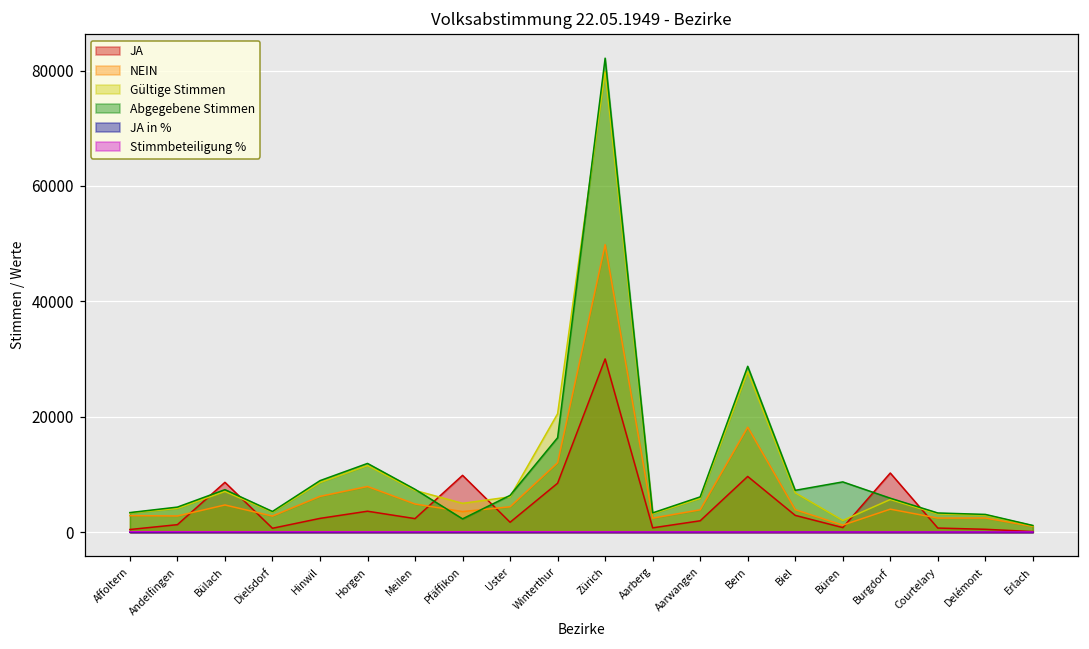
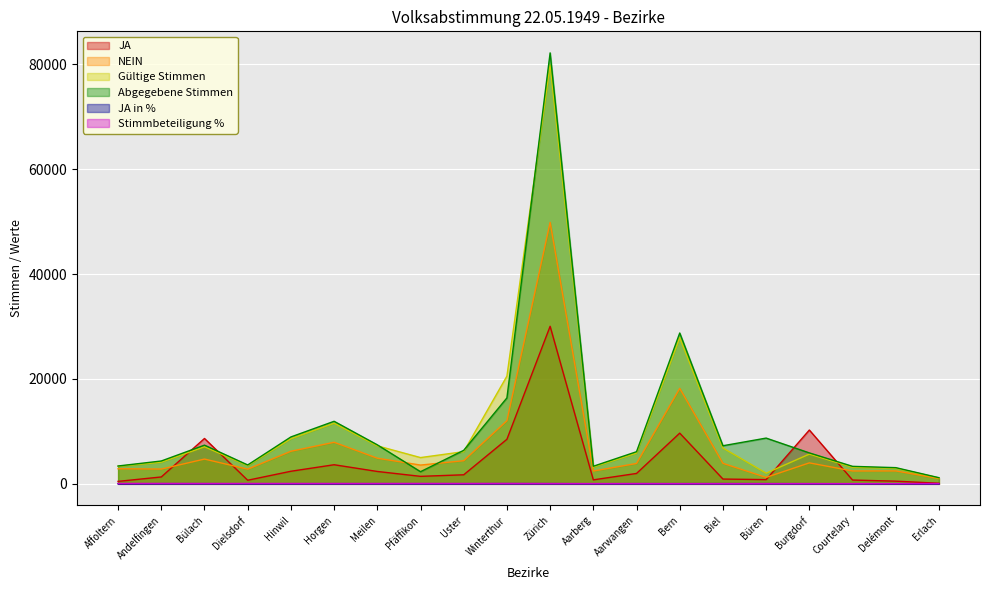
  {
    "JA": {
      "Andelfingen": 1000,
      "Bülach": 9000,
      "Dielsdorf": 1000,
      "Hinwil": 2000,
      "Horgen": 4000,
      "Meilen": 2000,
-     "Pfäffikon": 10000,
+     "Pfäffikon": 1000,
      "Uster": 2000,
      "Winterthur": 8000,
      "Zürich": 30000,
      "Aarberg": 1000,
      "Aarwangen": 2000,
      "Bern": 10000,
-     "Biel": 3000,
+     "Biel": 1000,
      "Burgdorf": 10000,
      "Courtelary": 1000
    },
    "Abgegebene Stimmen": {
      "Pfäffikon": 2000,
      "Winterthur": 16000,
      "Zürich": 82000,
      "Bern": 29000,
      "Büren": 9000
    }
  }
